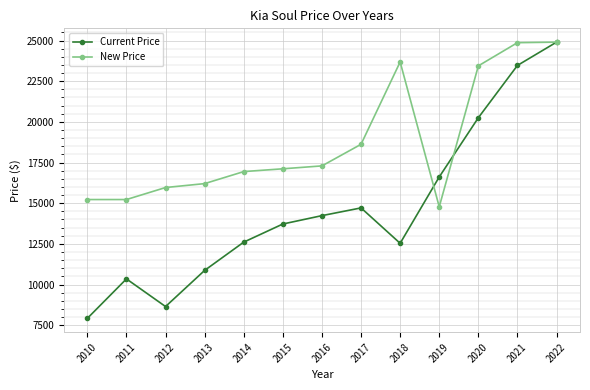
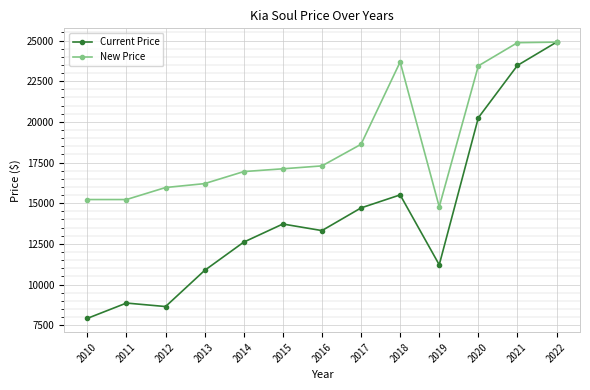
  {
    "Current Price": {
      "2010": 7900,
-     "2011": 10300,
+     "2011": 8900,
      "2012": 8600,
      "2013": 10900,
      "2014": 12600,
      "2015": 13700,
-     "2016": 14200,
+     "2016": 13300,
      "2017": 14700,
-     "2018": 12500,
-     "2019": 16600,
+     "2018": 15500,
+     "2019": 11200,
      "2020": 20300,
      "2021": 23500
    },
    "New Price": {
      "2010": 15200,
      "2011": 15200,
      "2012": 16000,
      "2013": 16200,
      "2014": 16900,
      "2015": 17100,
      "2016": 17300,
      "2017": 18600,
      "2018": 23700,
      "2019": 14800,
      "2020": 23400,
      "2021": 24900
    }
  }
